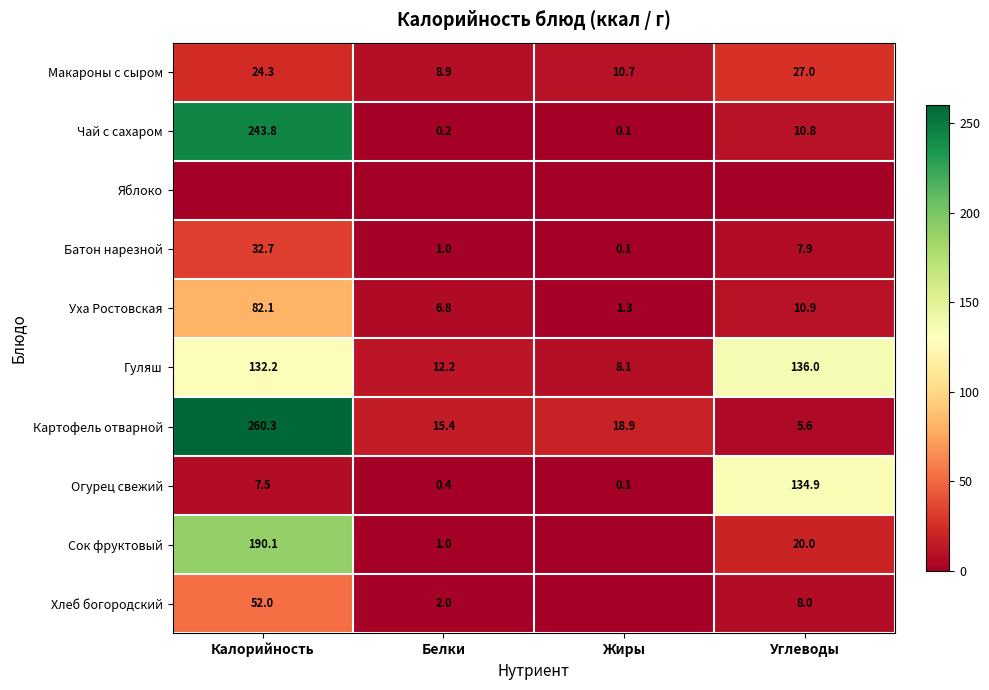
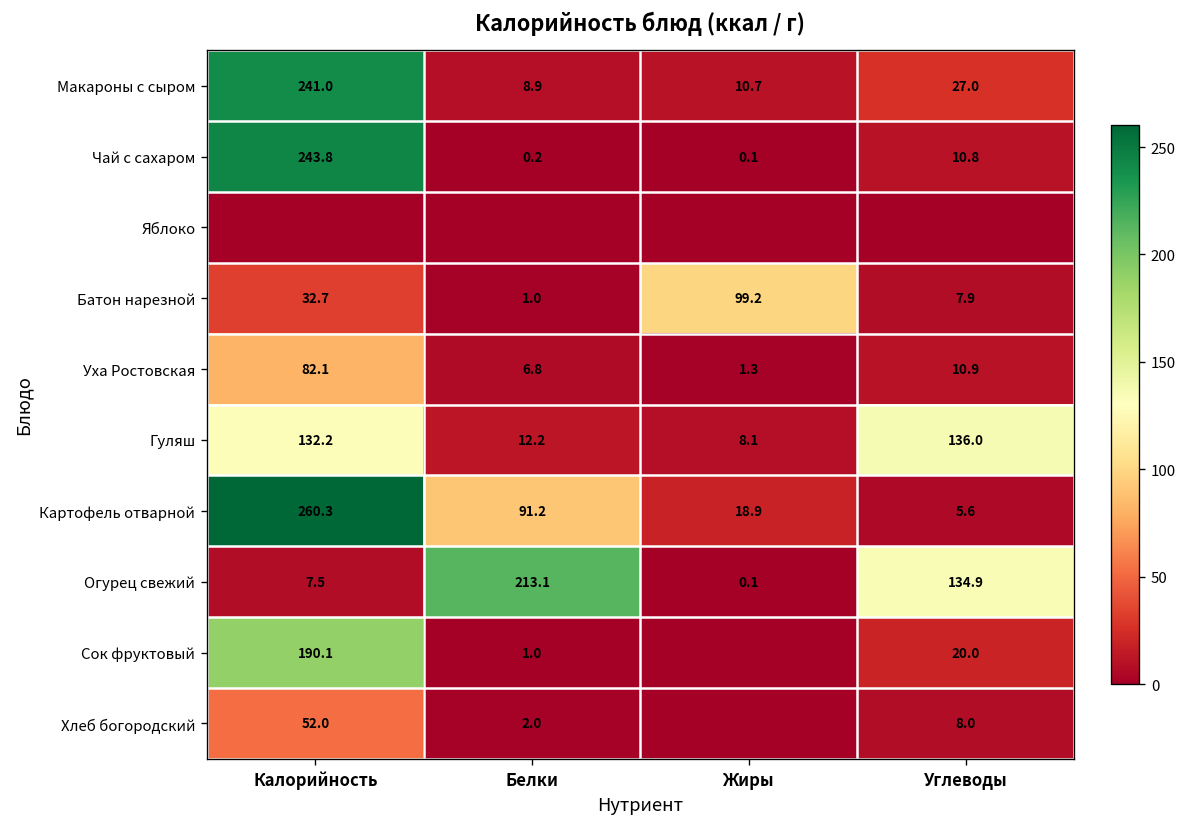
  {
    "Макароны с сыром": {
-     "Калорийность": 24.3,
+     "Калорийность": 241.0,
      "Белки": 8.9,
      "Жиры": 10.7,
      "Углеводы": 27.0
    },
    "Чай с сахаром": {
      "Калорийность": 243.8,
      "Белки": 0.2,
      "Жиры": 0.1,
      "Углеводы": 10.8
    },
    "Батон нарезной": {
      "Калорийность": 32.7,
      "Белки": 1.0,
-     "Жиры": 0.1,
+     "Жиры": 99.2,
      "Углеводы": 7.9
    },
    "Уха Ростовская": {
      "Калорийность": 82.1,
      "Белки": 6.8,
      "Жиры": 1.3,
      "Углеводы": 10.9
    },
    "Гуляш": {
      "Калорийность": 132.2,
      "Белки": 12.2,
      "Жиры": 8.1,
      "Углеводы": 136.0
    },
    "Картофель отварной": {
      "Калорийность": 260.3,
-     "Белки": 15.4,
+     "Белки": 91.2,
      "Жиры": 18.9,
      "Углеводы": 5.6
    },
    "Огурец свежий": {
      "Калорийность": 7.5,
-     "Белки": 0.4,
+     "Белки": 213.1,
      "Жиры": 0.1,
      "Углеводы": 134.9
    },
    "Сок фруктовый": {
      "Калорийность": 190.1,
      "Белки": 1.0,
      "Углеводы": 20.0
    },
    "Хлеб богородский": {
      "Калорийность": 52.0,
      "Белки": 2.0,
      "Углеводы": 8.0
    }
  }
